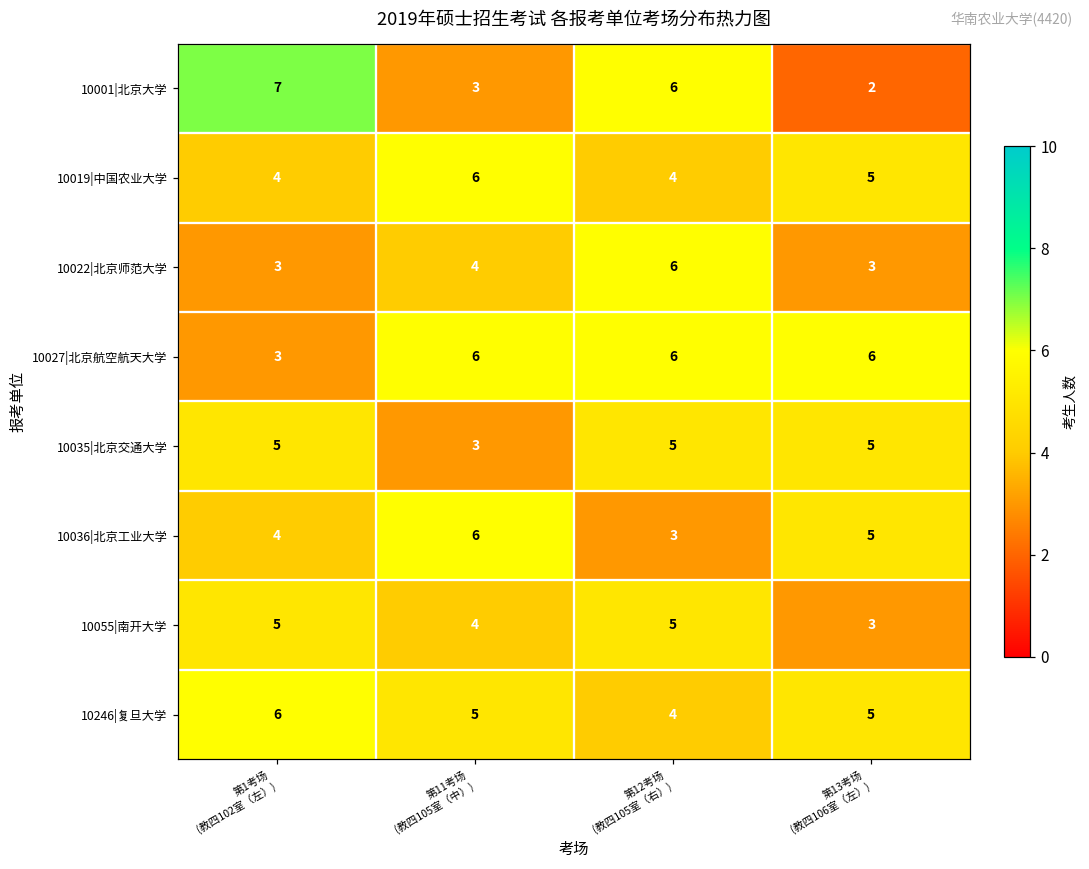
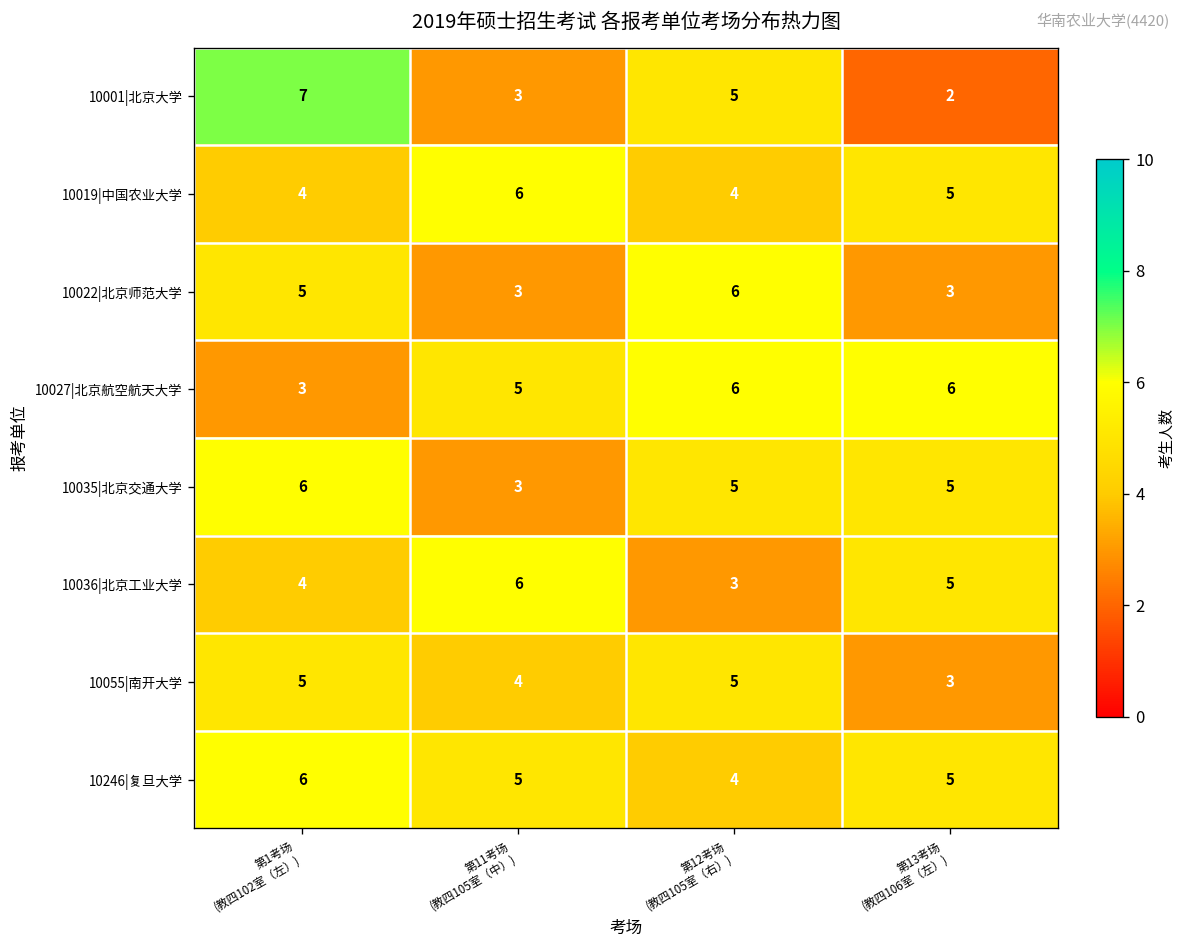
  {
    "10001|北京大学": {
      "第1考场 (教四102室（左）)": 7,
      "第11考场 (教四105室（中）)": 3,
-     "第12考场 (教四105室（右）)": 6,
+     "第12考场 (教四105室（右）)": 5,
      "第13考场 (教四106室（左）)": 2
    },
    "10019|中国农业大学": {
      "第1考场 (教四102室（左）)": 4,
      "第11考场 (教四105室（中）)": 6,
      "第12考场 (教四105室（右）)": 4,
      "第13考场 (教四106室（左）)": 5
    },
    "10022|北京师范大学": {
-     "第1考场 (教四102室（左）)": 3,
-     "第11考场 (教四105室（中）)": 4,
+     "第1考场 (教四102室（左）)": 5,
+     "第11考场 (教四105室（中）)": 3,
      "第12考场 (教四105室（右）)": 6,
      "第13考场 (教四106室（左）)": 3
    },
    "10027|北京航空航天大学": {
      "第1考场 (教四102室（左）)": 3,
-     "第11考场 (教四105室（中）)": 6,
+     "第11考场 (教四105室（中）)": 5,
      "第12考场 (教四105室（右）)": 6,
      "第13考场 (教四106室（左）)": 6
    },
    "10035|北京交通大学": {
-     "第1考场 (教四102室（左）)": 5,
+     "第1考场 (教四102室（左）)": 6,
      "第11考场 (教四105室（中）)": 3,
      "第12考场 (教四105室（右）)": 5,
      "第13考场 (教四106室（左）)": 5
    },
    "10036|北京工业大学": {
      "第1考场 (教四102室（左）)": 4,
      "第11考场 (教四105室（中）)": 6,
      "第12考场 (教四105室（右）)": 3,
      "第13考场 (教四106室（左）)": 5
    },
    "10055|南开大学": {
      "第1考场 (教四102室（左）)": 5,
      "第11考场 (教四105室（中）)": 4,
      "第12考场 (教四105室（右）)": 5,
      "第13考场 (教四106室（左）)": 3
    },
    "10246|复旦大学": {
      "第1考场 (教四102室（左）)": 6,
      "第11考场 (教四105室（中）)": 5,
      "第12考场 (教四105室（右）)": 4,
      "第13考场 (教四106室（左）)": 5
    }
  }
